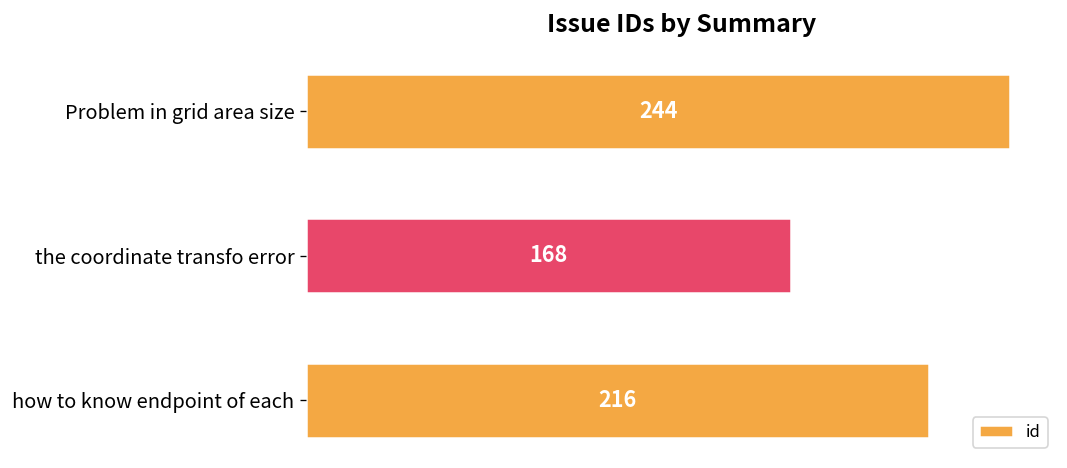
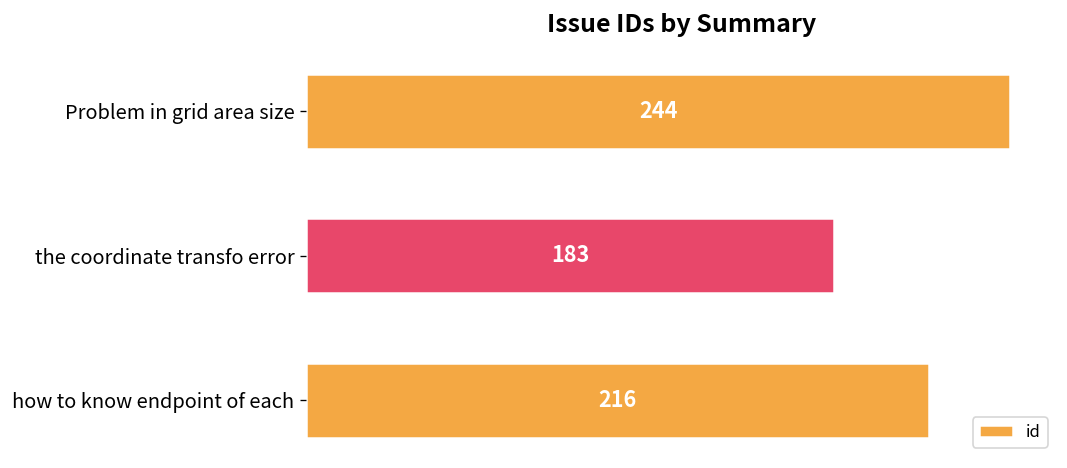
  {
    "Problem in grid area size": 244,
-   "the coordinate transfo error": 168,
+   "the coordinate transfo error": 183,
    "how to know endpoint of each": 216
  }
